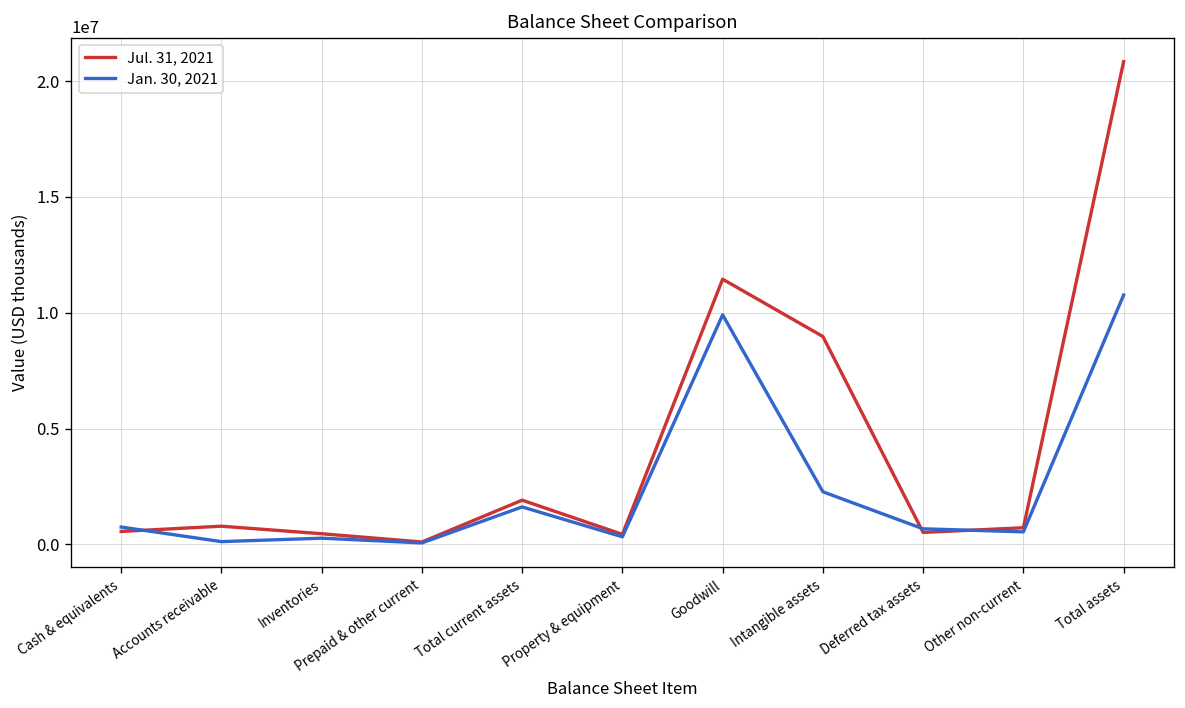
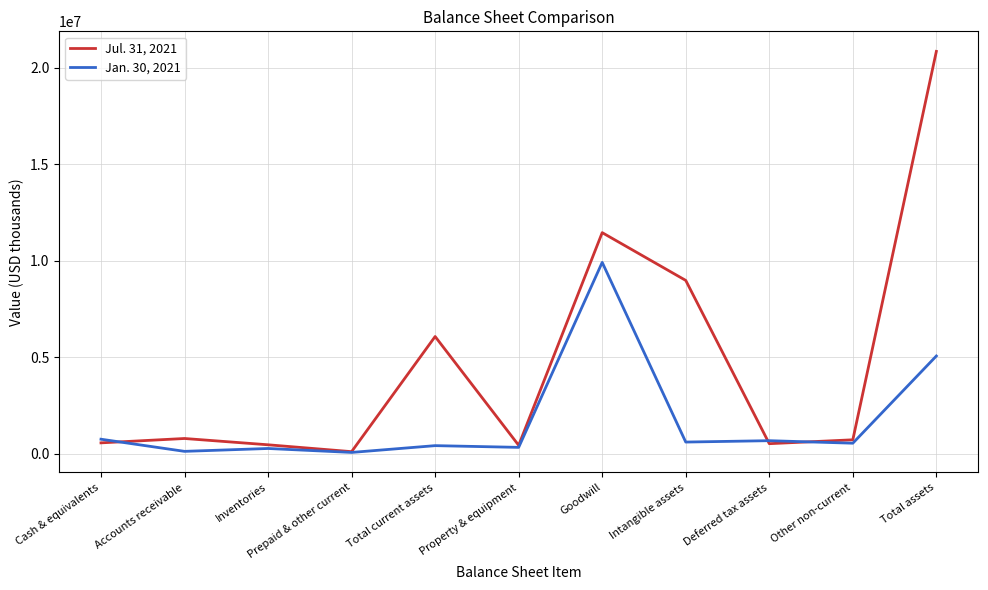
  {
    "Jul. 31, 2021": {
      "Cash & equivalents": 600000,
      "Accounts receivable": 800000,
      "Inventories": 500000,
-     "Total current assets": 1900000,
+     "Total current assets": 6100000,
      "Goodwill": 11400000,
      "Intangible assets": 9000000,
      "Deferred tax assets": 500000,
      "Other non-current": 700000,
      "Total assets": 20800000
    },
    "Jan. 30, 2021": {
      "Cash & equivalents": 700000,
      "Accounts receivable": 100000,
      "Inventories": 300000,
-     "Total current assets": 1600000,
+     "Total current assets": 400000,
      "Goodwill": 9900000,
-     "Intangible assets": 2300000,
+     "Intangible assets": 600000,
      "Deferred tax assets": 700000,
      "Other non-current": 500000,
-     "Total assets": 10800000
+     "Total assets": 5100000
    }
  }
